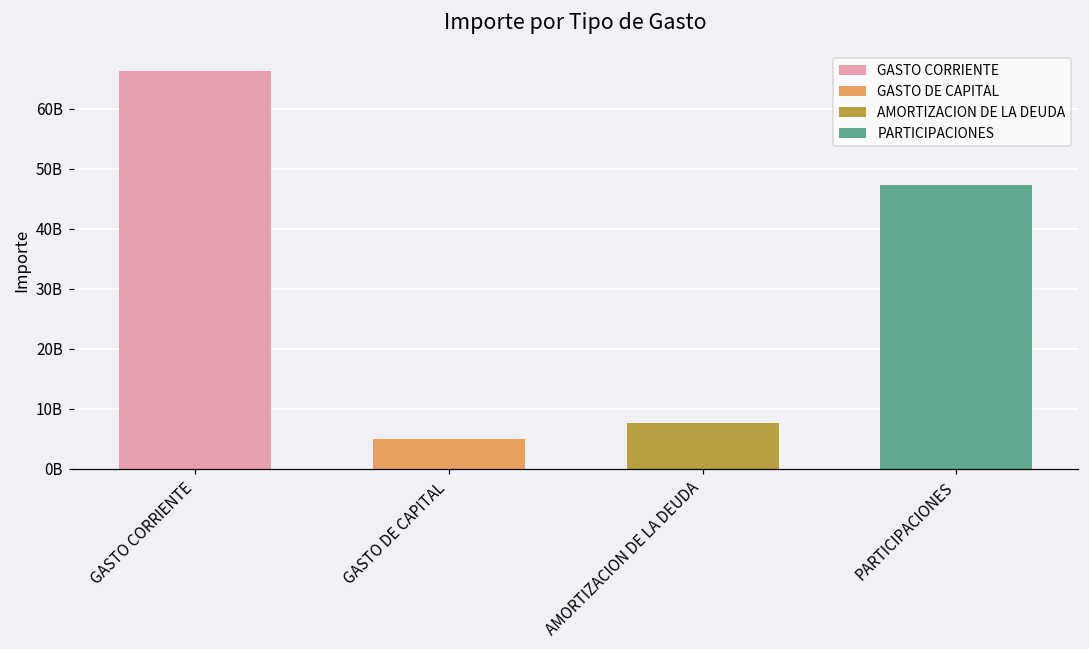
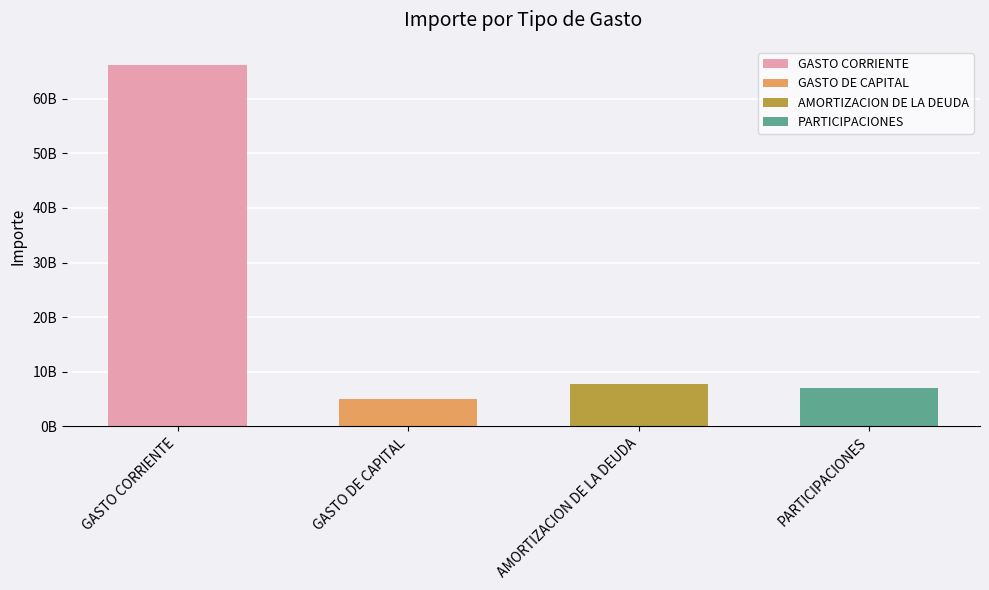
  {
    "GASTO CORRIENTE": 66000000000,
    "GASTO DE CAPITAL": 5000000000,
    "AMORTIZACION DE LA DEUDA": 8000000000,
-   "PARTICIPACIONES": 47000000000
+   "PARTICIPACIONES": 7000000000
  }
